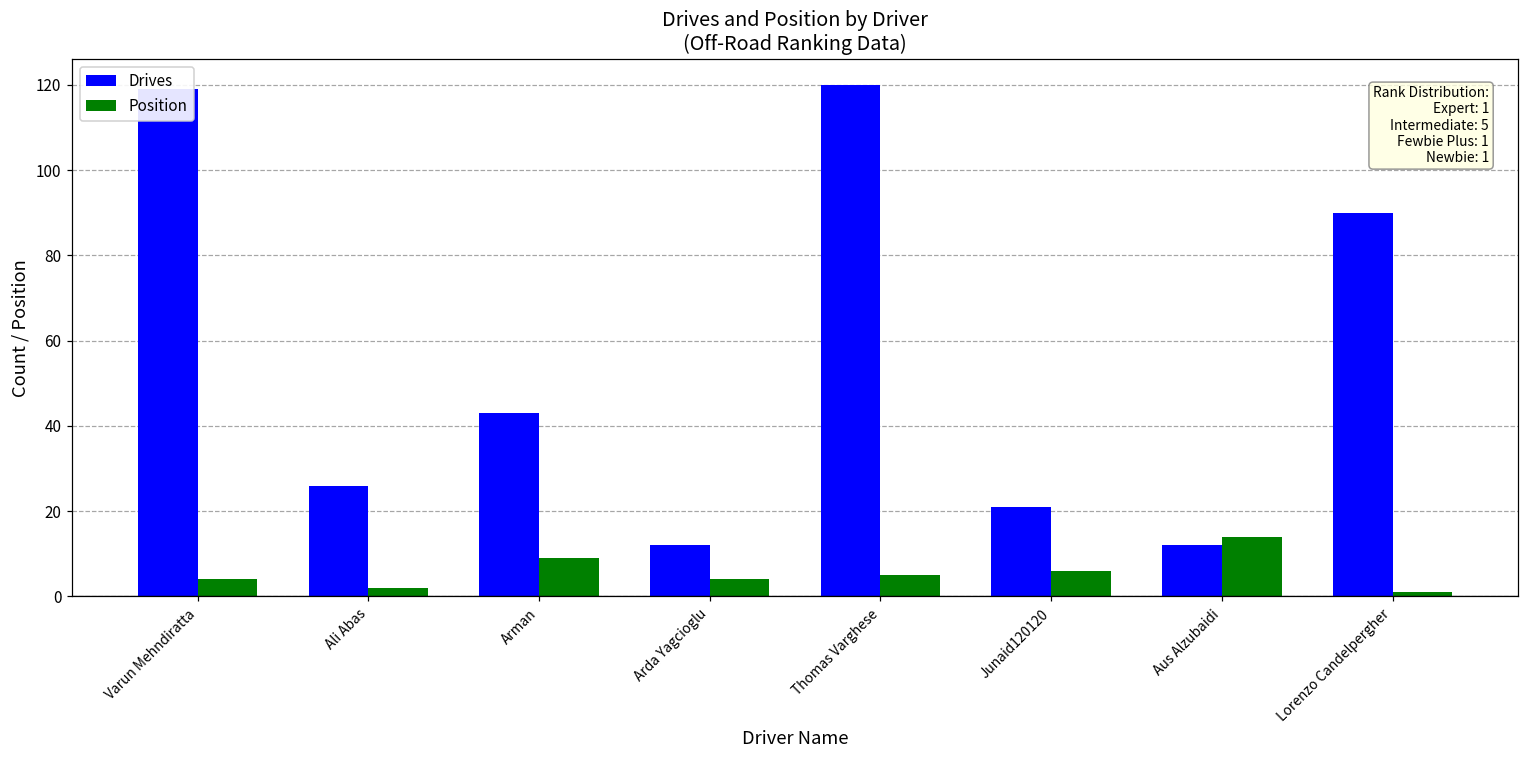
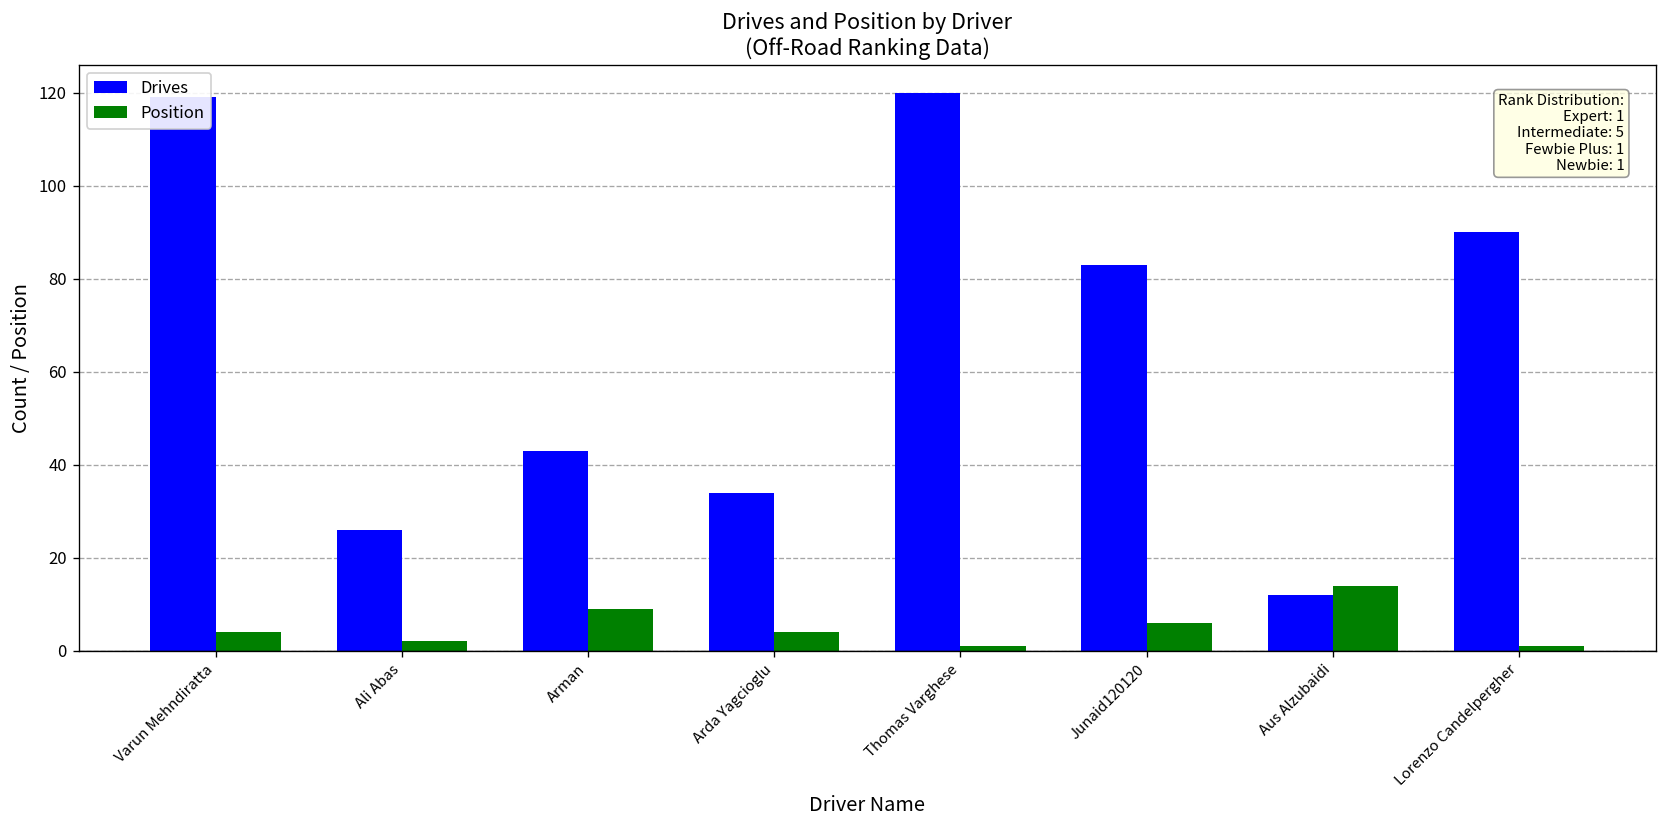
  {
    "Drives": {
      "Ali Abas": 26,
      "Arman": 43,
-     "Arda Yagcioglu": 12,
+     "Arda Yagcioglu": 34,
      "Thomas Varghese": 120,
-     "Junaid120120": 21,
+     "Junaid120120": 83,
      "Aus Alzubaidi": 12,
      "Lorenzo Candelpergher": 90
    },
    "Position": {
      "Varun Mehndiratta": 4,
      "Ali Abas": 2,
      "Arman": 9,
      "Arda Yagcioglu": 4,
-     "Thomas Varghese": 5,
+     "Thomas Varghese": 1,
      "Junaid120120": 6,
      "Aus Alzubaidi": 14,
      "Lorenzo Candelpergher": 1
    }
  }
